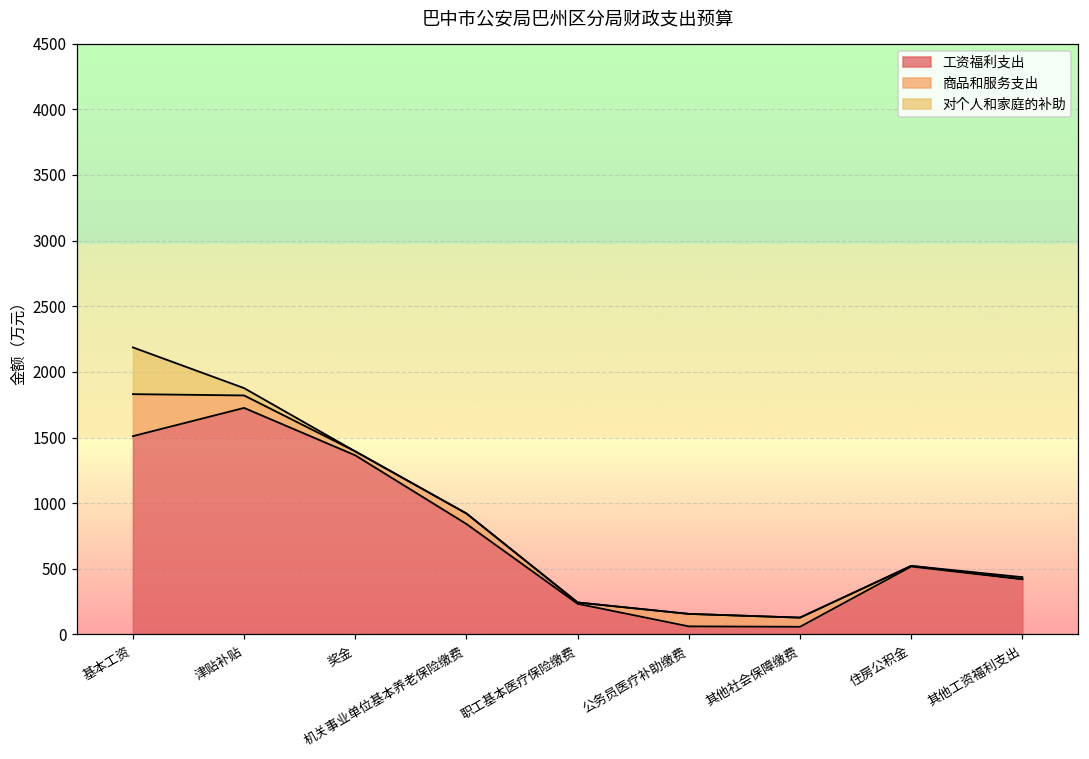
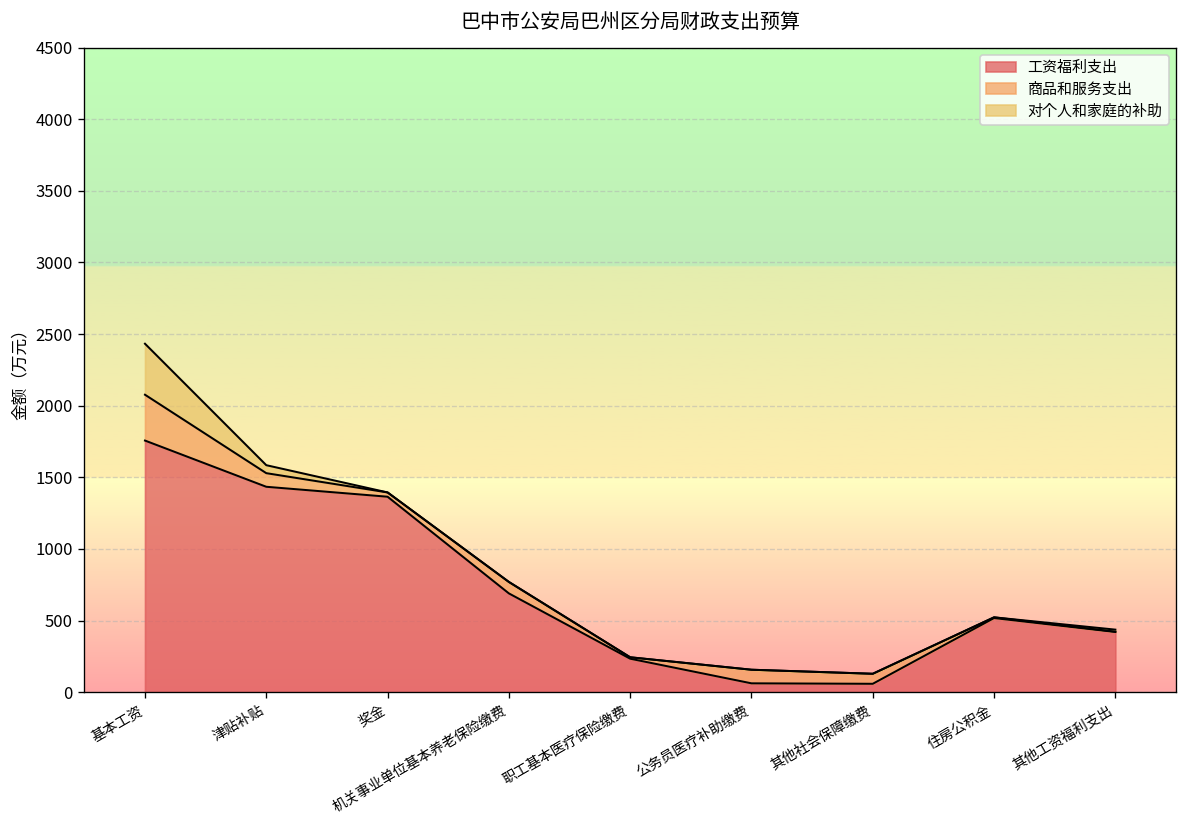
  {
    "工资福利支出": {
-     "基本工资": 1510,
-     "津贴补贴": 1730,
+     "基本工资": 1760,
+     "津贴补贴": 1430,
      "奖金": 1360,
-     "机关事业单位基本养老保险缴费": 840,
+     "机关事业单位基本养老保险缴费": 690,
      "公务员医疗补助缴费": 60,
      "其他社会保障缴费": 60
    }
  }
